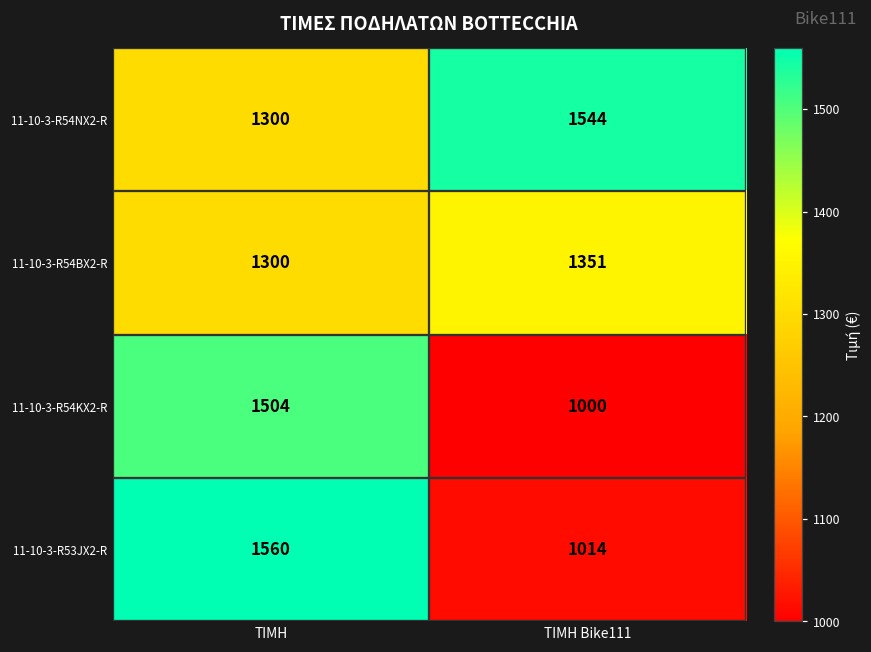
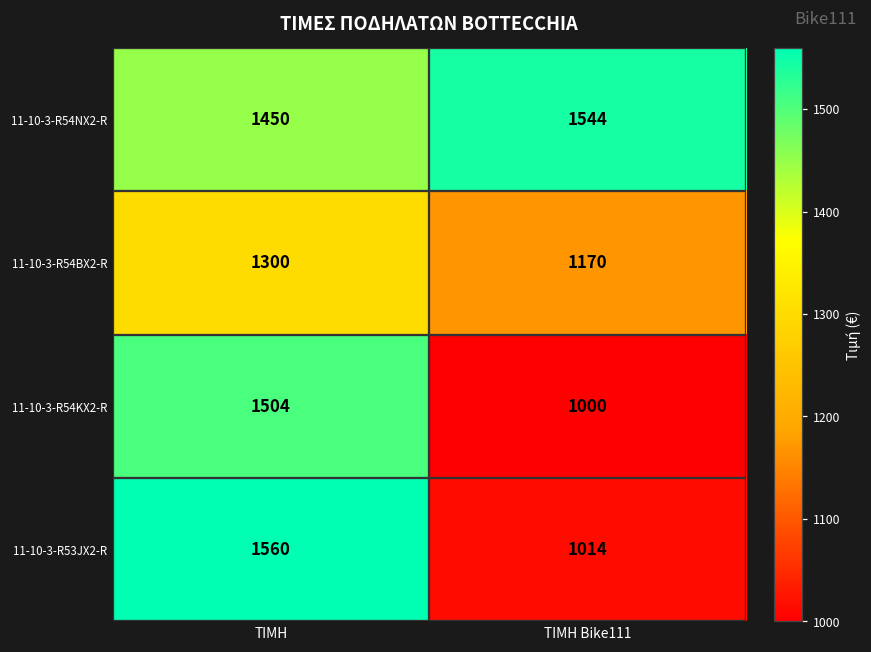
  {
    "11-10-3-R54NX2-R": {
-     "ΤΙΜΗ": 1300,
+     "ΤΙΜΗ": 1450,
      "ΤΙΜΗ Bike111": 1544
    },
    "11-10-3-R54BX2-R": {
      "ΤΙΜΗ": 1300,
-     "ΤΙΜΗ Bike111": 1351
+     "ΤΙΜΗ Bike111": 1170
    },
    "11-10-3-R54KX2-R": {
      "ΤΙΜΗ": 1504,
      "ΤΙΜΗ Bike111": 1000
    },
    "11-10-3-R53JX2-R": {
      "ΤΙΜΗ": 1560,
      "ΤΙΜΗ Bike111": 1014
    }
  }
